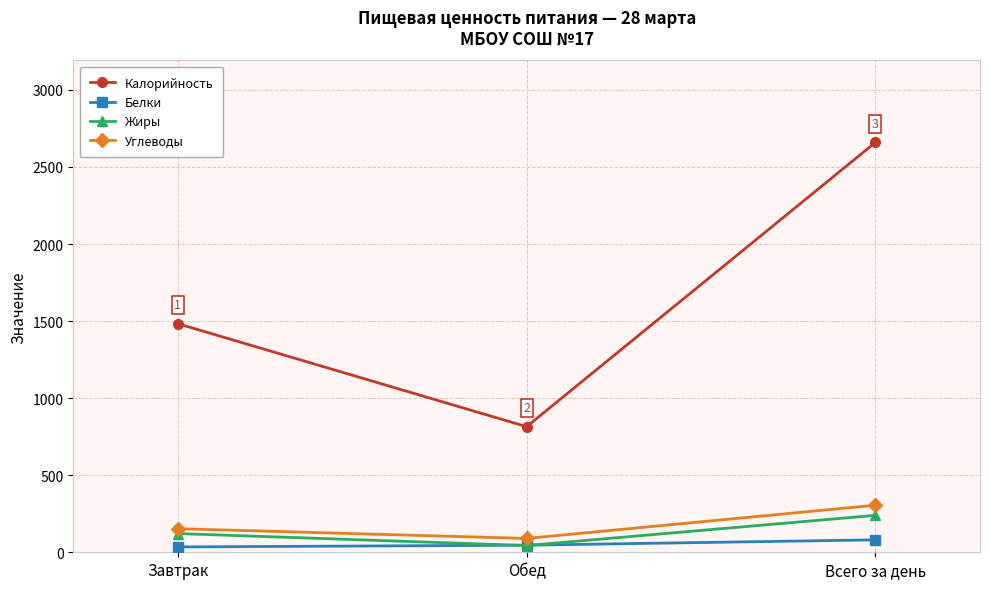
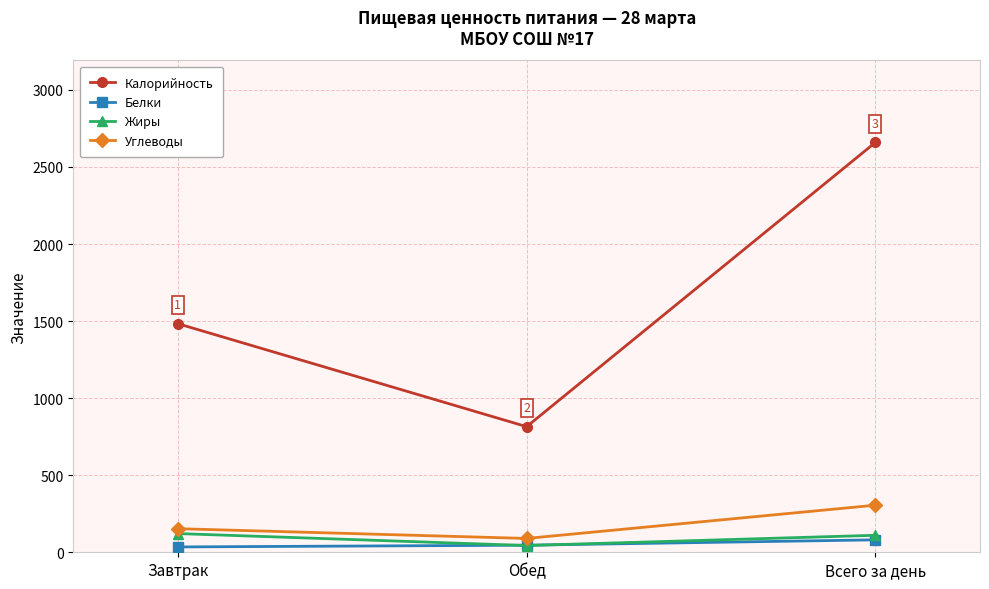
  {
    "Белки": {
      "Завтрак": 30,
      "Всего за день": 80
    },
    "Жиры": {
      "Завтрак": 120,
-     "Всего за день": 240
+     "Всего за день": 110
    },
    "Углеводы": {
      "Завтрак": 150,
      "Обед": 90,
      "Всего за день": 310
    }
  }
